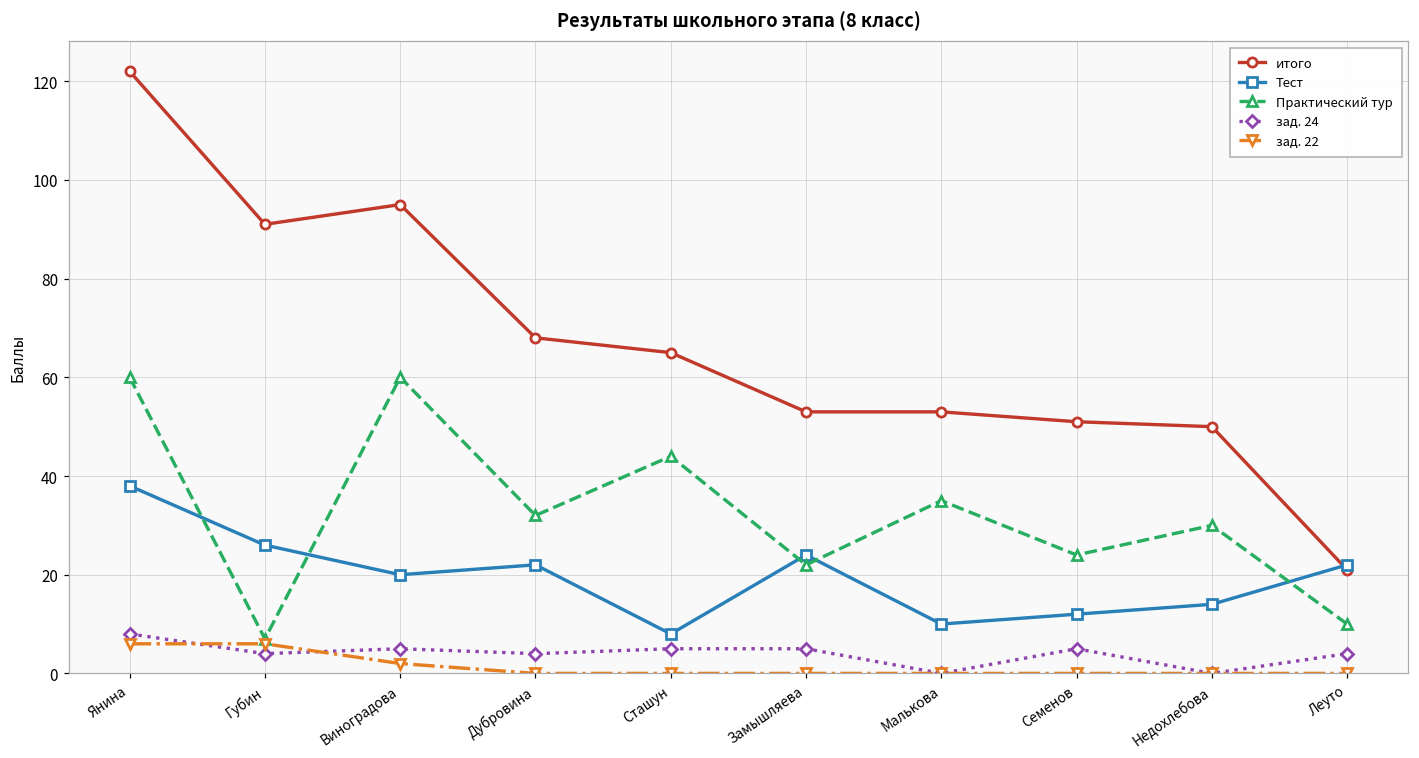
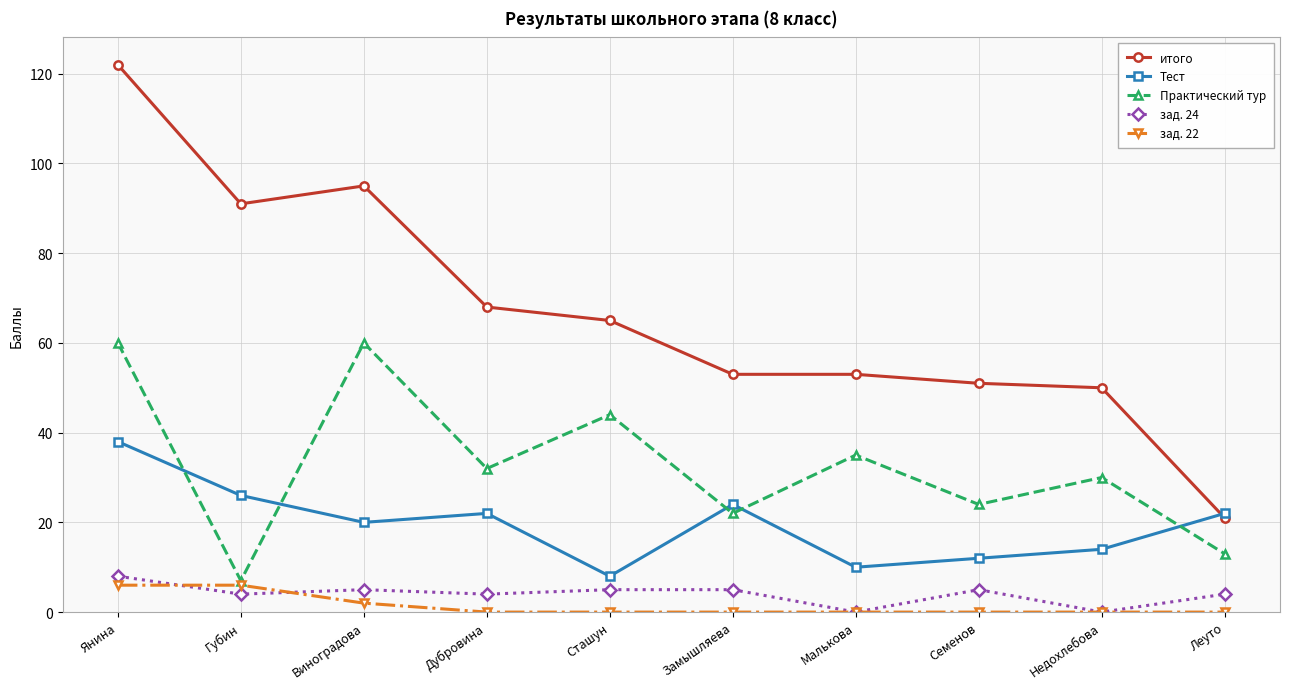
  {
    "итого": {
      "Янина": 122,
      "Губин": 91,
      "Виноградова": 95,
      "Дубровина": 68,
      "Сташун": 65,
      "Замышляева": 53,
      "Малькова": 53,
      "Семенов": 51,
      "Недохлебова": 50,
      "Леуто": 21
    },
    "Тест": {
      "Янина": 38,
      "Губин": 26,
      "Виноградова": 20,
      "Дубровина": 22,
      "Сташун": 8,
      "Замышляева": 24,
      "Малькова": 10,
      "Семенов": 12,
      "Недохлебова": 14,
      "Леуто": 22
    },
    "Практический тур": {
      "Янина": 60,
      "Губин": 7,
      "Виноградова": 60,
      "Дубровина": 32,
      "Сташун": 44,
      "Замышляева": 22,
      "Малькова": 35,
      "Семенов": 24,
      "Недохлебова": 30,
-     "Леуто": 10
+     "Леуто": 13
    },
    "зад. 24": {
      "Янина": 8,
      "Губин": 4,
      "Виноградова": 5,
      "Дубровина": 4,
      "Сташун": 5,
      "Замышляева": 5,
      "Семенов": 5,
      "Леуто": 4
    },
    "зад. 22": {
      "Янина": 6,
      "Губин": 6,
      "Виноградова": 2,
      "Дубровина": 0,
      "Сташун": 0,
      "Замышляева": 0,
      "Семенов": 0,
      "Леуто": 0
    }
  }
